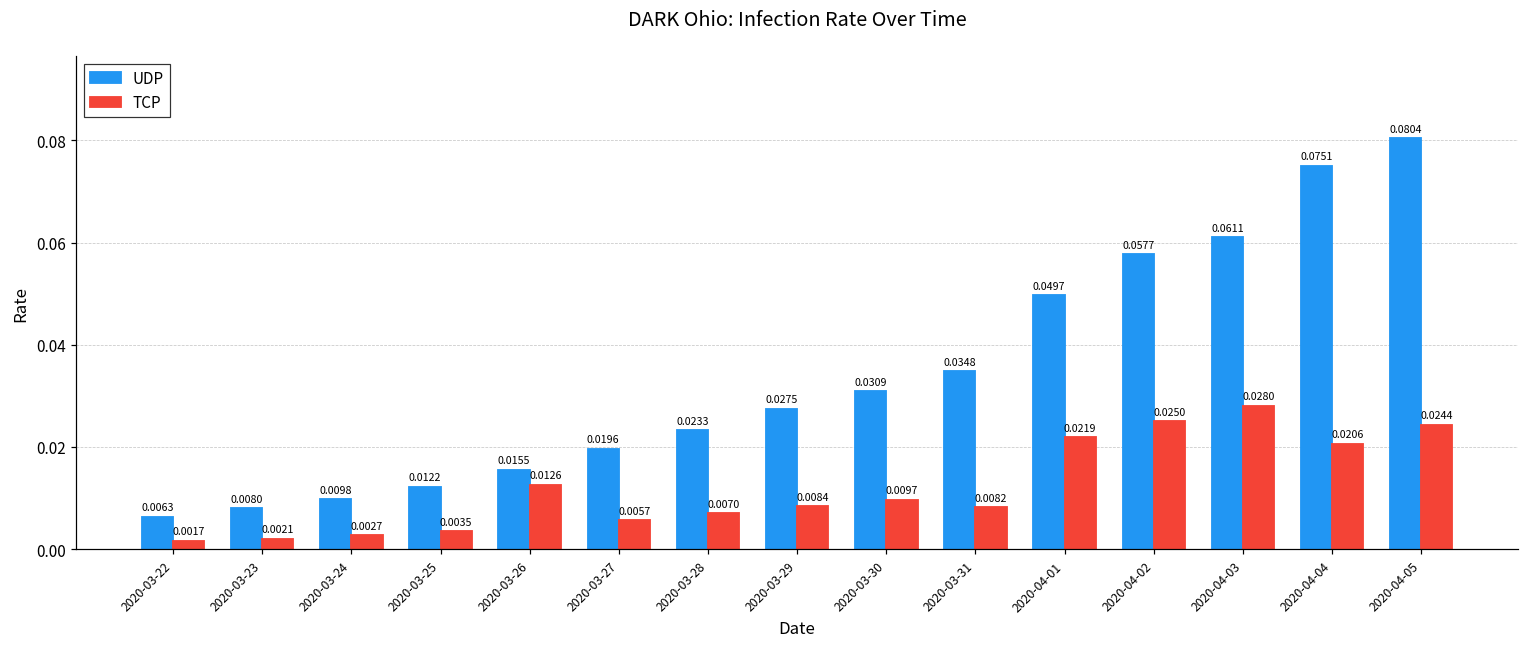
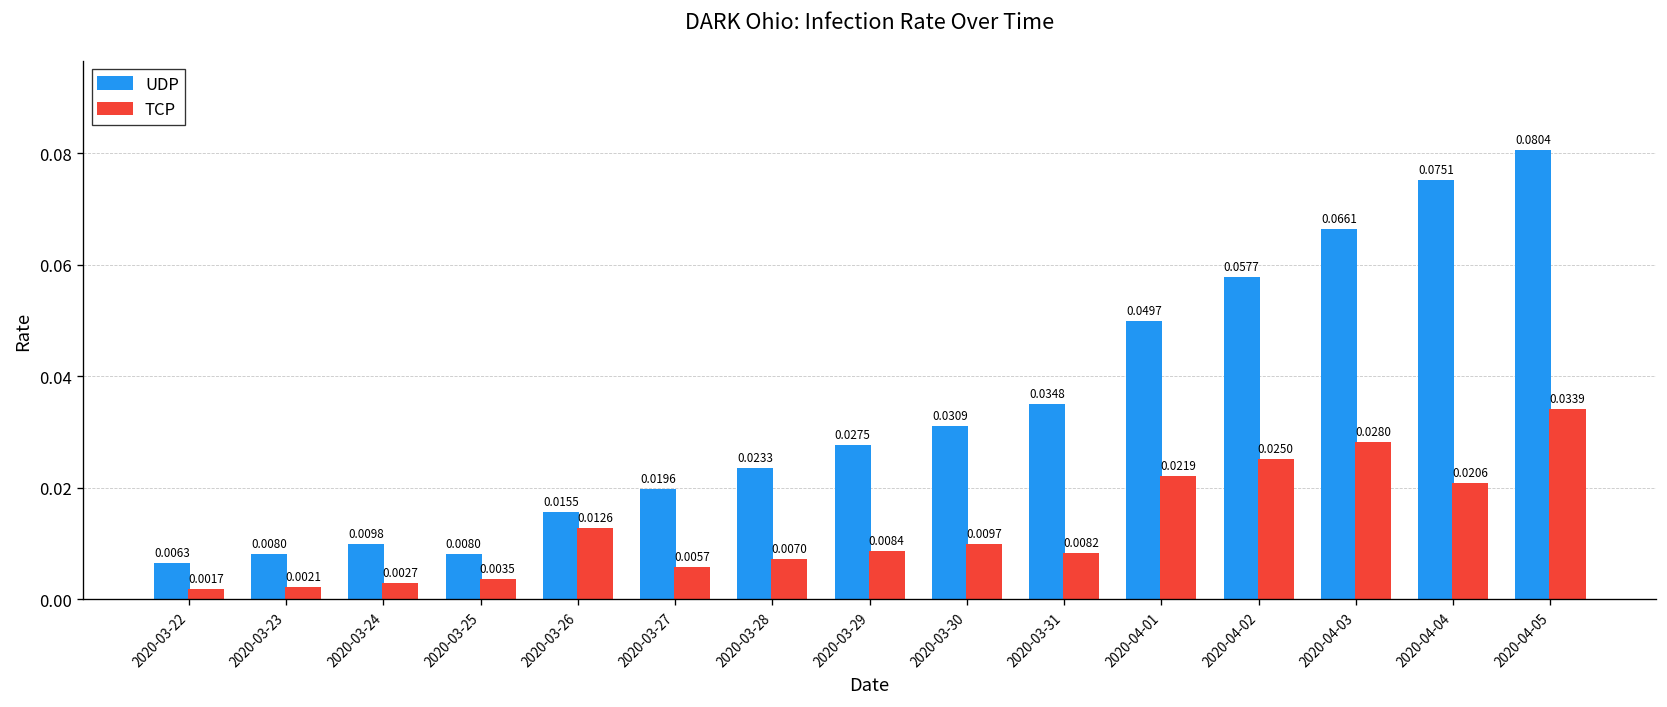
  {
    "UDP": {
      "2020-03-22": 0.0063,
      "2020-03-23": 0.0080,
      "2020-03-24": 0.0098,
-     "2020-03-25": 0.0122,
+     "2020-03-25": 0.0080,
      "2020-03-26": 0.0155,
      "2020-03-27": 0.0196,
      "2020-03-28": 0.0233,
      "2020-03-29": 0.0275,
      "2020-03-30": 0.0309,
      "2020-03-31": 0.0348,
      "2020-04-01": 0.0497,
      "2020-04-02": 0.0577,
-     "2020-04-03": 0.0611,
+     "2020-04-03": 0.0661,
      "2020-04-04": 0.0751,
      "2020-04-05": 0.0804
    },
    "TCP": {
      "2020-03-22": 0.0017,
      "2020-03-23": 0.0021,
      "2020-03-24": 0.0027,
      "2020-03-25": 0.0035,
      "2020-03-26": 0.0126,
      "2020-03-27": 0.0057,
      "2020-03-28": 0.0070,
      "2020-03-29": 0.0084,
      "2020-03-30": 0.0097,
      "2020-03-31": 0.0082,
      "2020-04-01": 0.0219,
      "2020-04-02": 0.0250,
      "2020-04-03": 0.0280,
      "2020-04-04": 0.0206,
-     "2020-04-05": 0.0244
+     "2020-04-05": 0.0339
    }
  }
